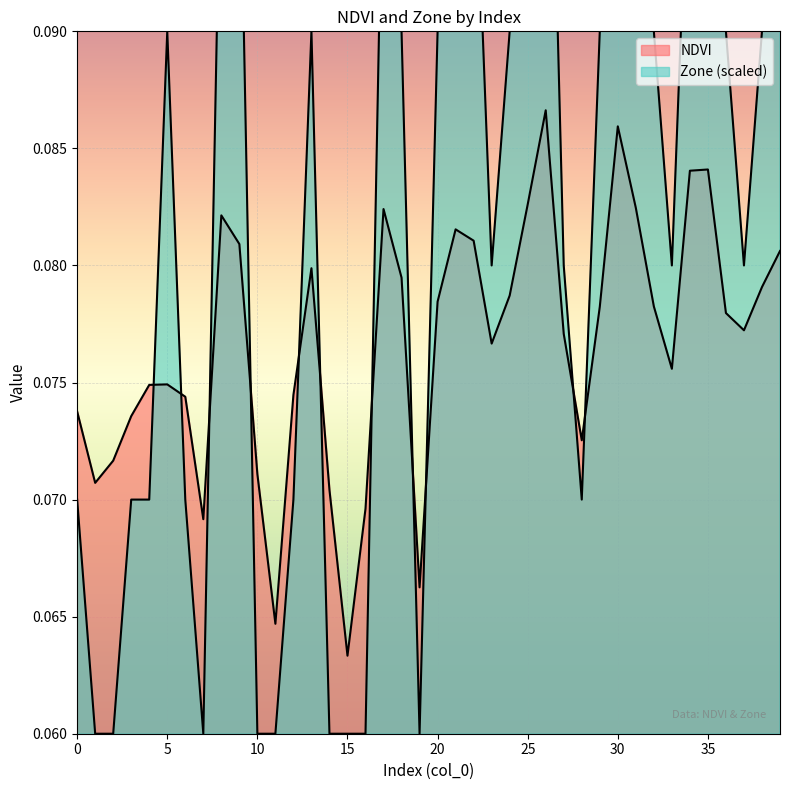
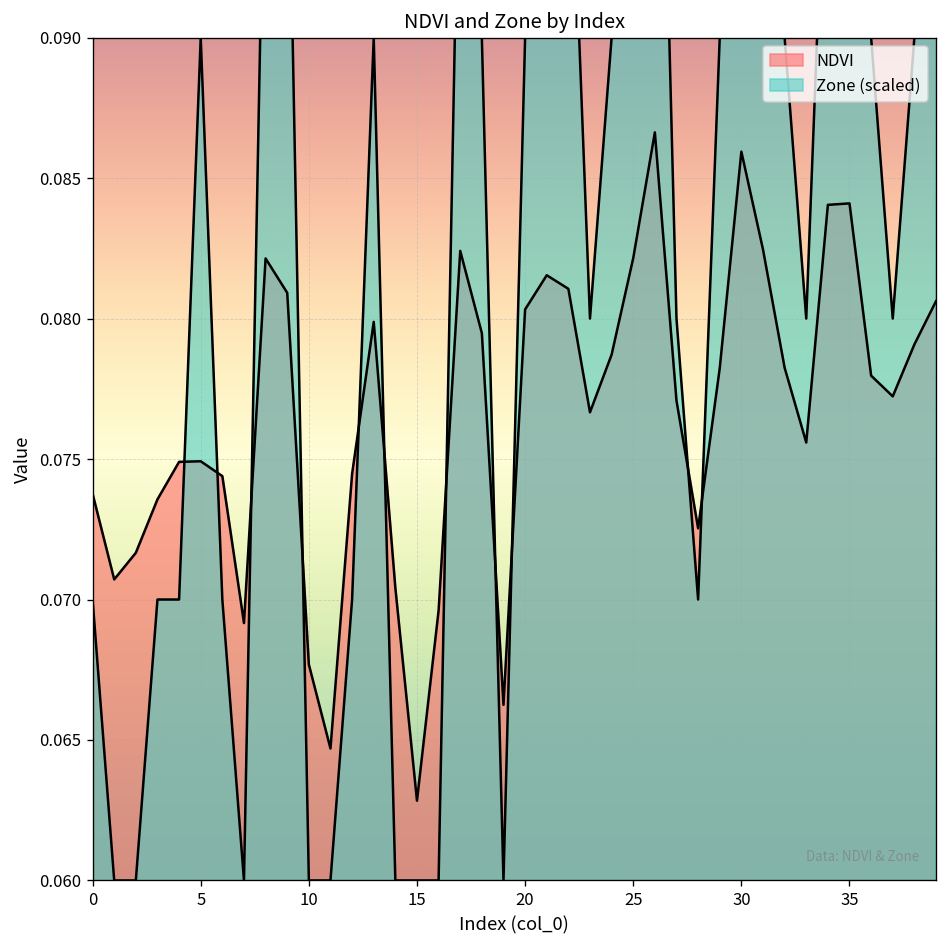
  {
    "NDVI": {
      "0": 0.0738,
      "5": 0.0749,
-     "10": 0.0711,
-     "15": 0.0633,
-     "20": 0.0785,
-     "25": 0.0826,
+     "10": 0.0677,
+     "15": 0.0628,
+     "20": 0.0803,
+     "25": 0.0822,
      "30": 0.0859,
      "35": 0.0841
    },
    "Zone (scaled)": {
      "0": 0.0700,
      "5": 0.0900,
      "10": 0.0600,
      "15": 0.0600,
      "20": 0.0900
    }
  }
